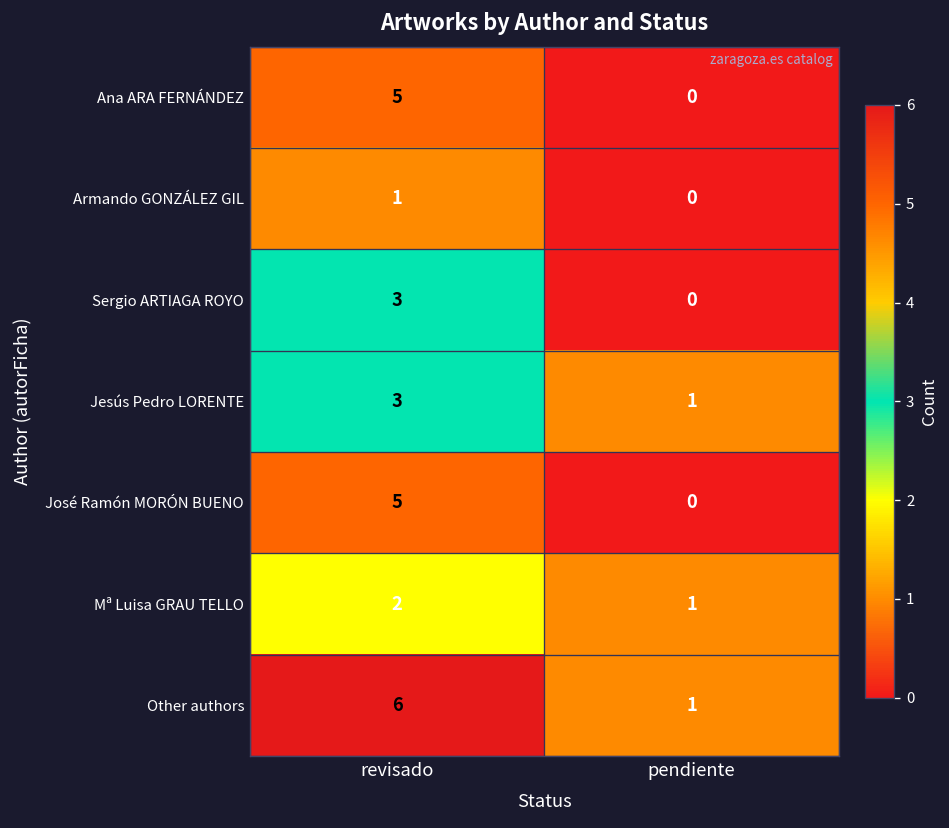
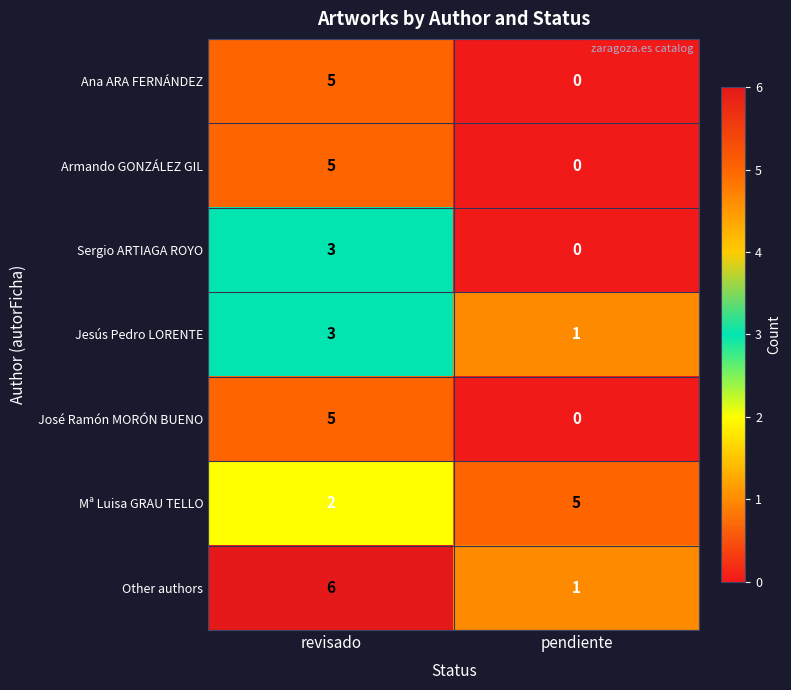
  {
    "Ana ARA FERNÁNDEZ": {
      "revisado": 5
    },
    "Armando GONZÁLEZ GIL": {
-     "revisado": 1,
+     "revisado": 5,
      "pendiente": 0
    },
    "Sergio ARTIAGA ROYO": {
      "revisado": 3,
      "pendiente": 0
    },
    "Jesús Pedro LORENTE": {
      "revisado": 3,
      "pendiente": 1
    },
    "José Ramón MORÓN BUENO": {
      "revisado": 5,
      "pendiente": 0
    },
    "Mª Luisa GRAU TELLO": {
      "revisado": 2,
-     "pendiente": 1
+     "pendiente": 5
    },
    "Other authors": {
      "revisado": 6,
      "pendiente": 1
    }
  }
